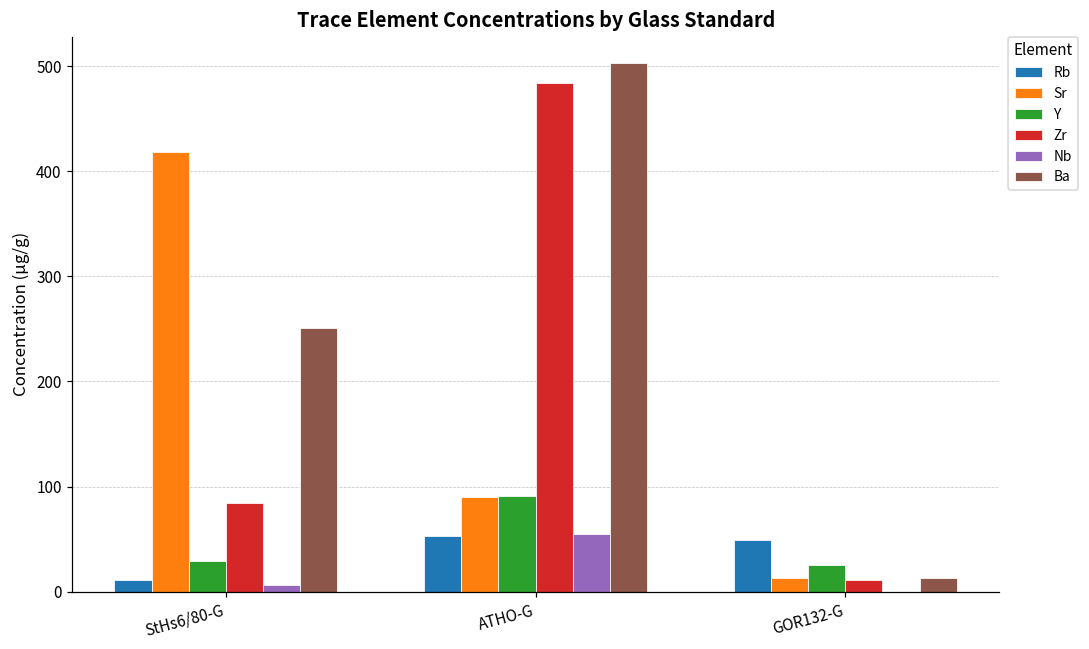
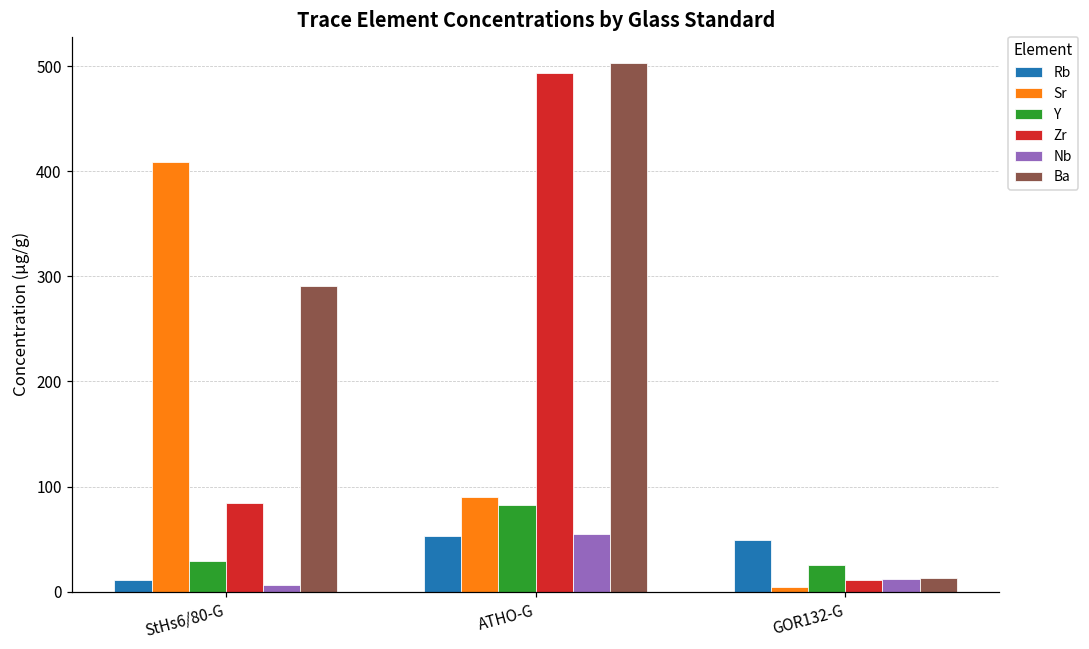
  {
    "Rb": {
      "StHs6/80-G": 10,
      "ATHO-G": 50,
      "GOR132-G": 50
    },
    "Sr": {
-     "StHs6/80-G": 420,
+     "StHs6/80-G": 410,
      "ATHO-G": 90,
-     "GOR132-G": 10
+     "GOR132-G": 0
    },
    "Y": {
      "StHs6/80-G": 30,
-     "ATHO-G": 90,
+     "ATHO-G": 80,
      "GOR132-G": 30
    },
    "Zr": {
      "StHs6/80-G": 80,
-     "ATHO-G": 480,
+     "ATHO-G": 490,
      "GOR132-G": 10
    },
    "Nb": {
      "StHs6/80-G": 10,
      "ATHO-G": 50,
-     "GOR132-G": 0
+     "GOR132-G": 10
    },
    "Ba": {
-     "StHs6/80-G": 250,
+     "StHs6/80-G": 290,
      "ATHO-G": 500,
      "GOR132-G": 10
    }
  }
